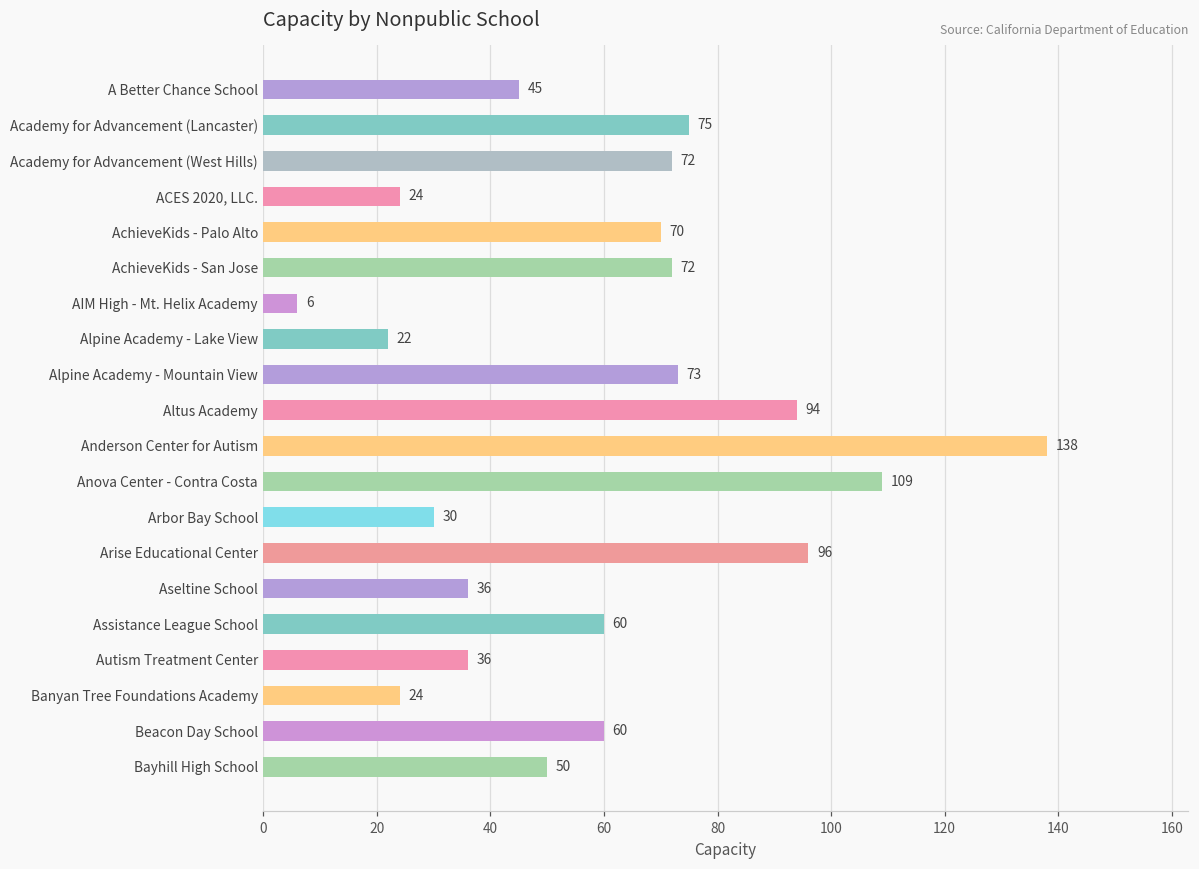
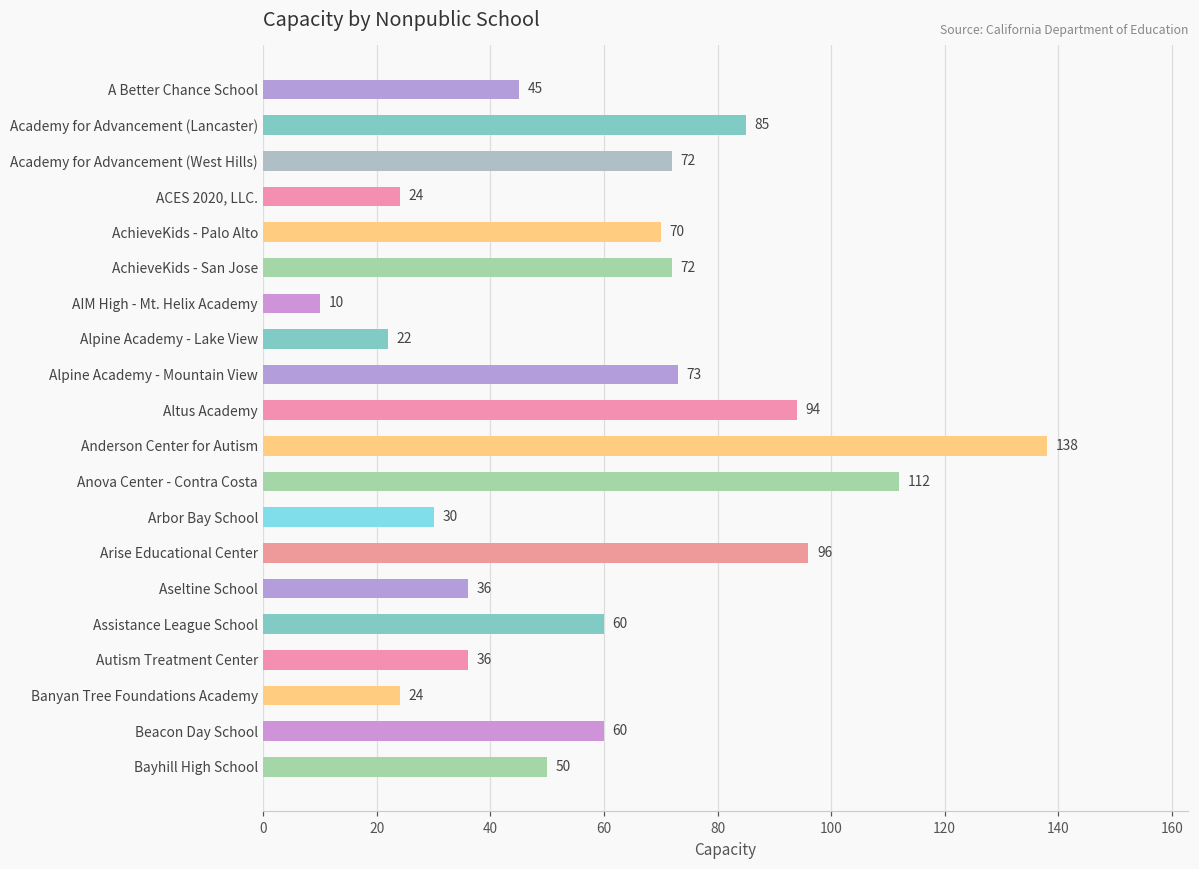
  {
    "A Better Chance School": 45,
-   "Academy for Advancement (Lancaster)": 75,
+   "Academy for Advancement (Lancaster)": 85,
    "Academy for Advancement (West Hills)": 72,
    "ACES 2020, LLC.": 24,
    "AchieveKids - Palo Alto": 70,
    "AchieveKids - San Jose": 72,
-   "AIM High - Mt. Helix Academy": 6,
+   "AIM High - Mt. Helix Academy": 10,
    "Alpine Academy - Lake View": 22,
    "Alpine Academy - Mountain View": 73,
    "Altus Academy": 94,
    "Anderson Center for Autism": 138,
-   "Anova Center - Contra Costa": 109,
+   "Anova Center - Contra Costa": 112,
    "Arbor Bay School": 30,
    "Arise Educational Center": 96,
    "Aseltine School": 36,
    "Assistance League School": 60,
    "Autism Treatment Center": 36,
    "Banyan Tree Foundations Academy": 24,
    "Beacon Day School": 60,
    "Bayhill High School": 50
  }
